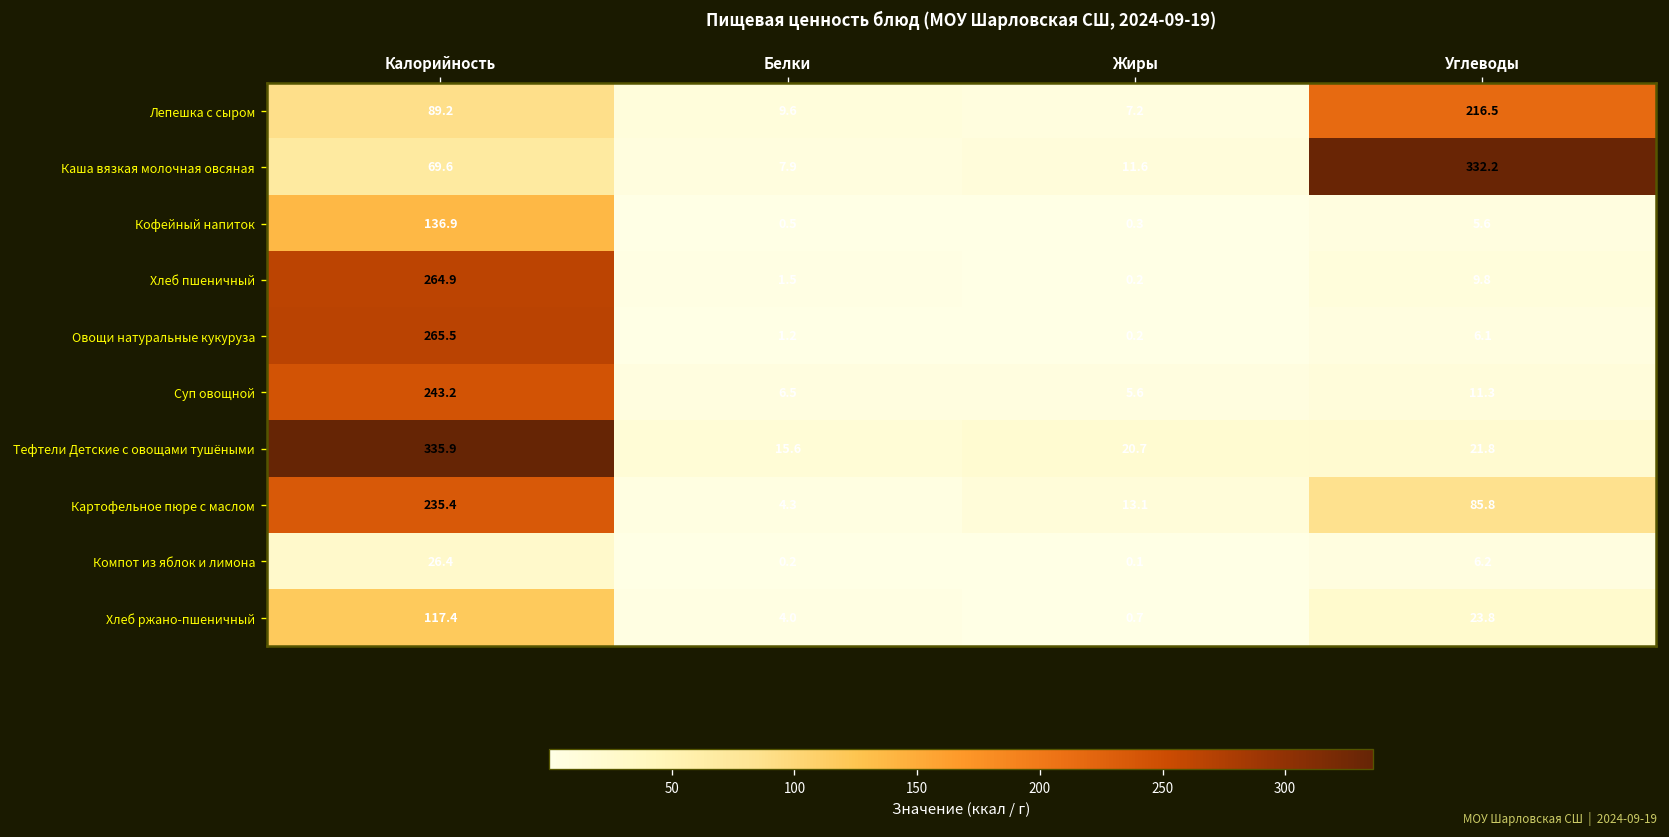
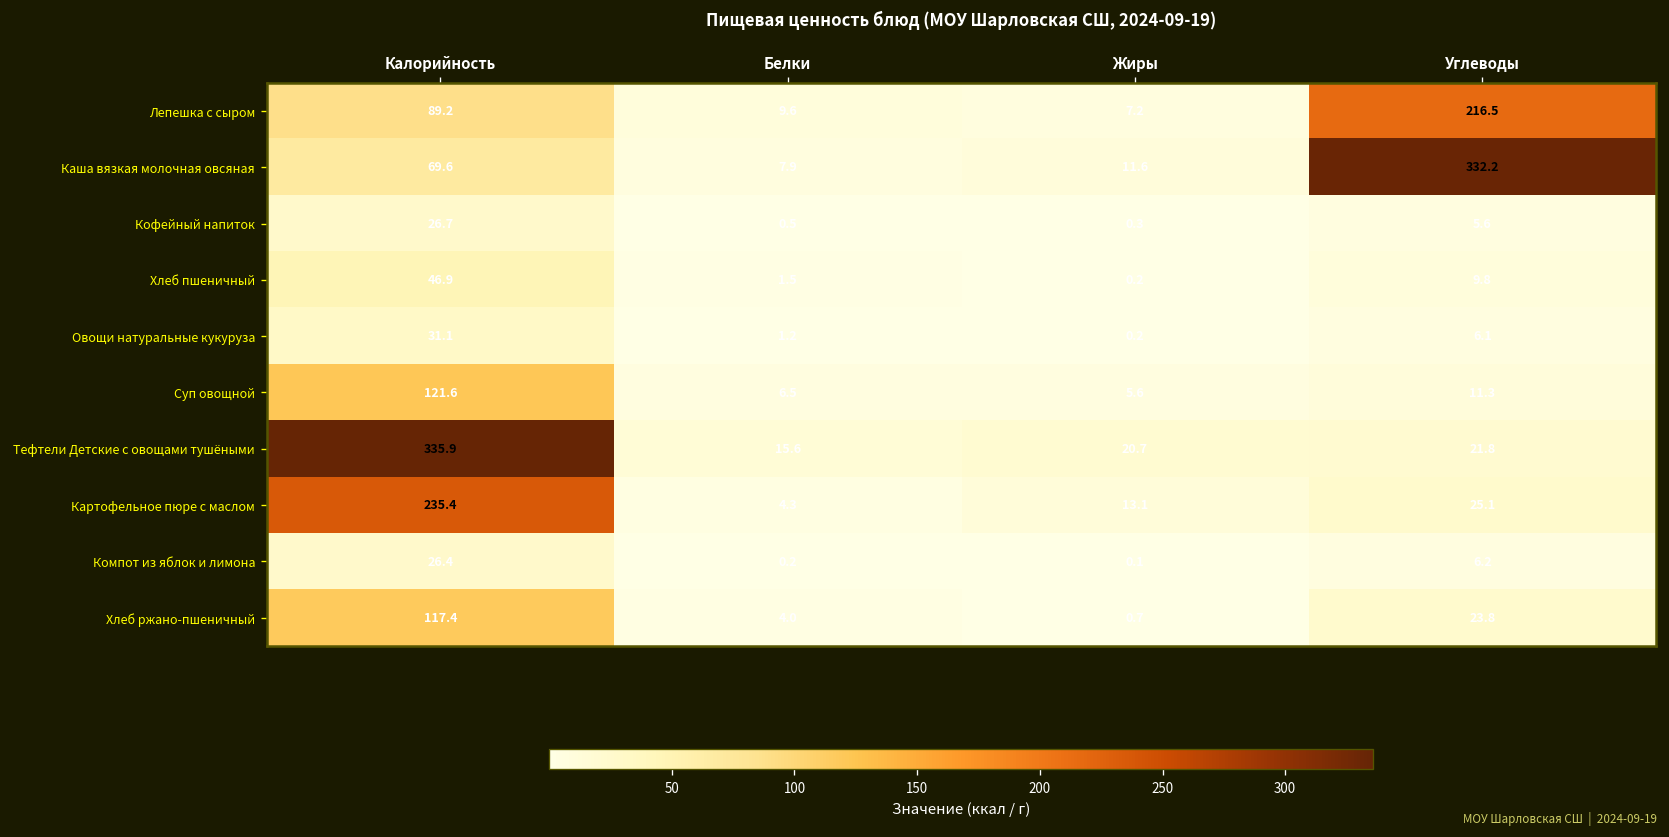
  {
    "Лепешка с сыром": {
      "Калорийность": 89.2,
      "Углеводы": 216.5
    },
    "Каша вязкая молочная овсяная": {
      "Калорийность": 69.6,
      "Углеводы": 332.2
    },
    "Кофейный напиток": {
-     "Калорийность": 136.9
+     "Калорийность": 26.7
    },
    "Хлеб пшеничный": {
-     "Калорийность": 264.9
+     "Калорийность": 46.9
    },
    "Овощи натуральные кукуруза": {
-     "Калорийность": 265.5
+     "Калорийность": 31.1
    },
    "Суп овощной": {
-     "Калорийность": 243.2
+     "Калорийность": 121.6
    },
    "Тефтели Детские с овощами тушёными": {
      "Калорийность": 335.9
    },
    "Картофельное пюре с маслом": {
      "Калорийность": 235.4,
-     "Углеводы": 85.8
+     "Углеводы": 25.1
    },
    "Компот из яблок и лимона": {
      "Калорийность": 26.4
    },
    "Хлеб ржано-пшеничный": {
      "Калорийность": 117.4,
      "Углеводы": 23.8
    }
  }
